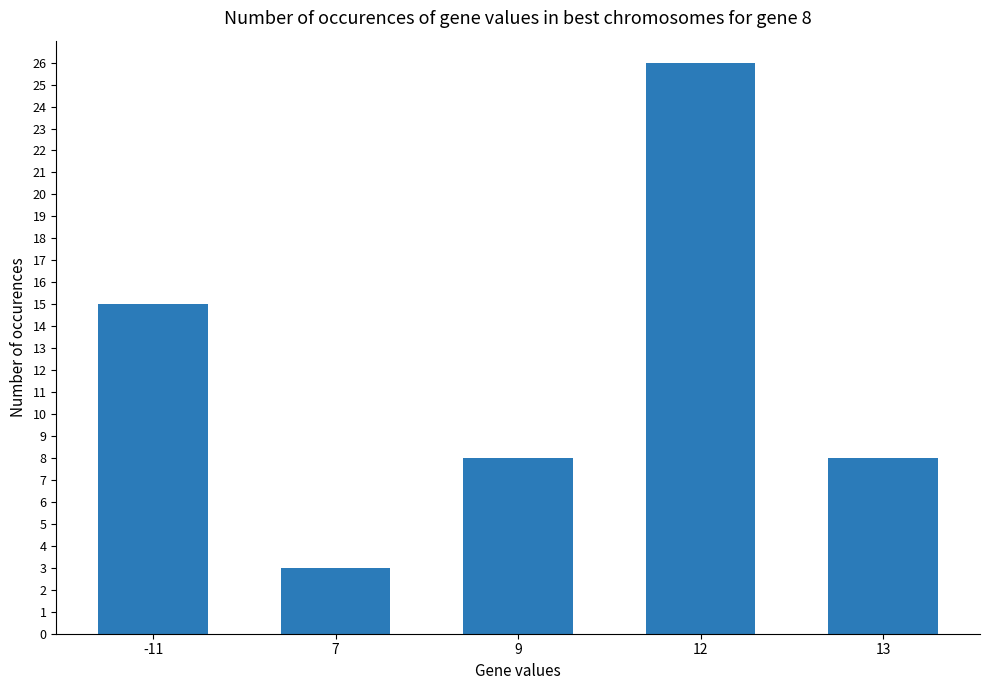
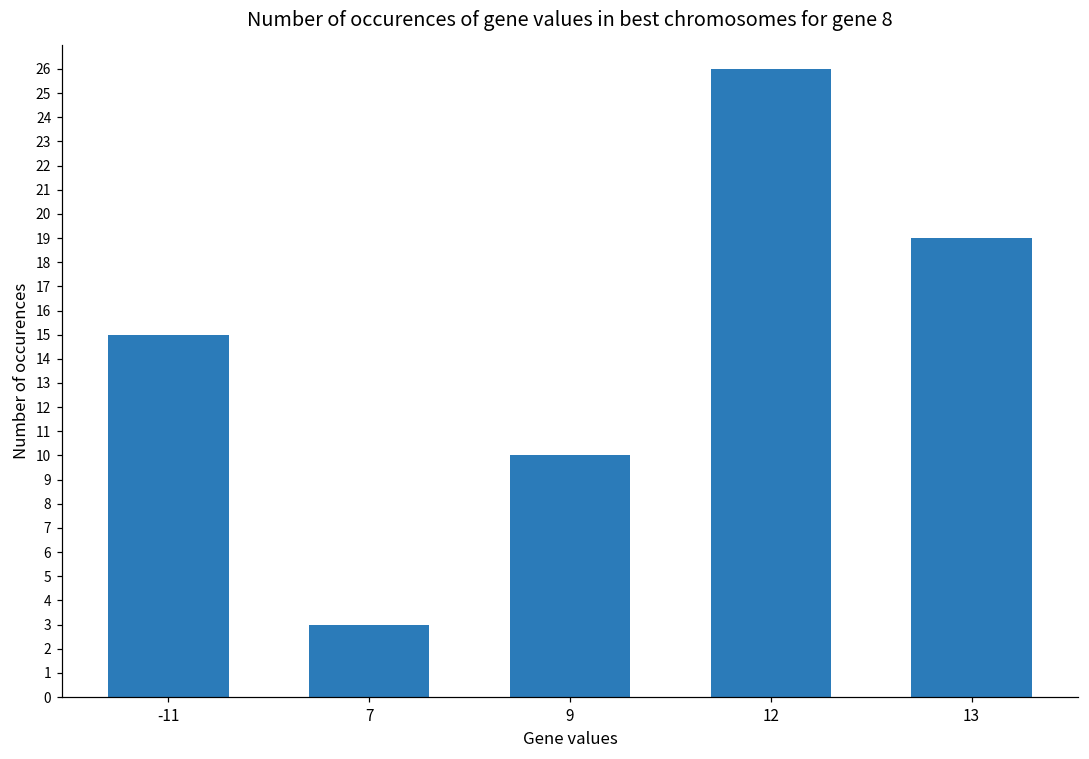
  {
    "-11": 15,
    "7": 3,
-   "9": 8,
+   "9": 10,
    "12": 26,
-   "13": 8
+   "13": 19
  }
